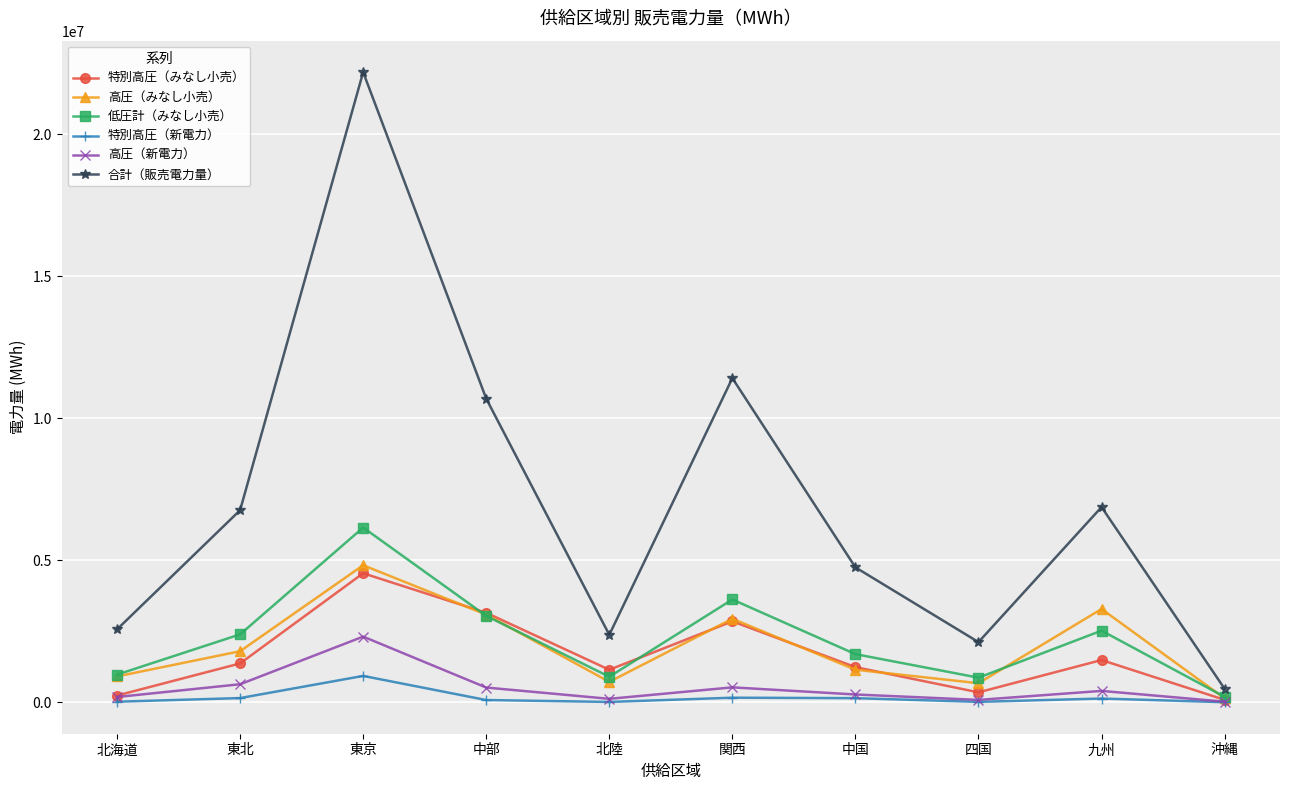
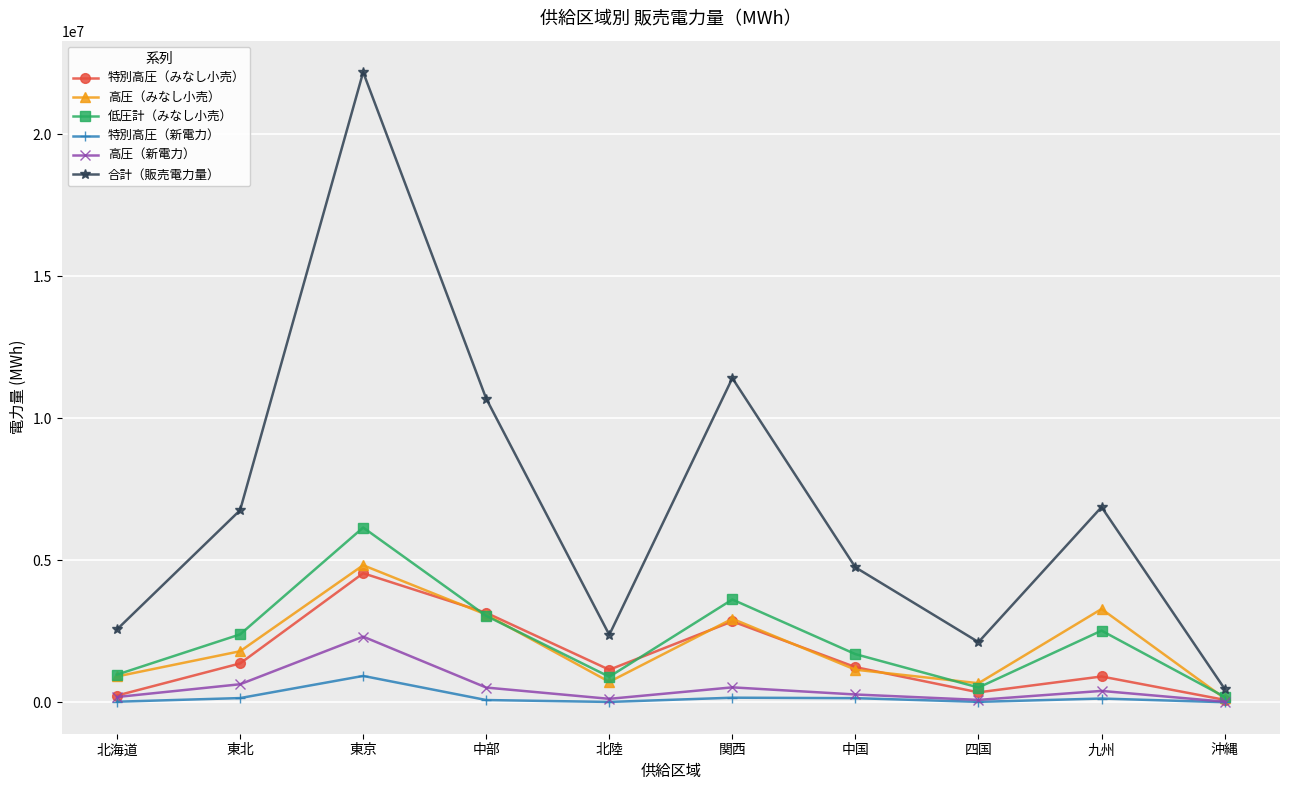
  {
    "特別高圧（みなし小売）": {
      "東北": 1400000,
      "東京": 4500000,
      "北陸": 1100000,
      "関西": 2800000,
      "中国": 1200000,
      "四国": 400000,
-     "九州": 1500000
+     "九州": 900000
    },
    "高圧（みなし小売）": {
      "東北": 1800000,
      "東京": 4800000,
      "北陸": 700000,
      "関西": 2900000,
      "中国": 1100000,
      "四国": 700000,
      "九州": 3300000
    },
    "低圧計（みなし小売）": {
      "東北": 2400000,
      "東京": 6200000,
      "北陸": 900000,
      "関西": 3600000,
      "中国": 1700000,
-     "四国": 900000,
+     "四国": 500000,
      "九州": 2500000
    },
    "特別高圧（新電力）": {
      "北海道": 0,
      "東北": 100000,
      "東京": 900000,
      "中部": 100000,
      "北陸": 0,
      "関西": 200000,
      "中国": 100000,
      "九州": 100000
    },
    "高圧（新電力）": {
      "東北": 600000,
      "東京": 2300000,
      "中部": 500000,
      "北陸": 100000,
      "関西": 500000,
      "中国": 300000,
      "九州": 400000
    },
    "合計（販売電力量）": {
      "北海道": 2600000,
      "東北": 6800000,
      "東京": 22200000,
      "中部": 10700000,
      "北陸": 2400000,
      "関西": 11400000,
      "中国": 4800000,
      "四国": 2100000,
      "九州": 6900000,
      "沖縄": 500000
    }
  }
